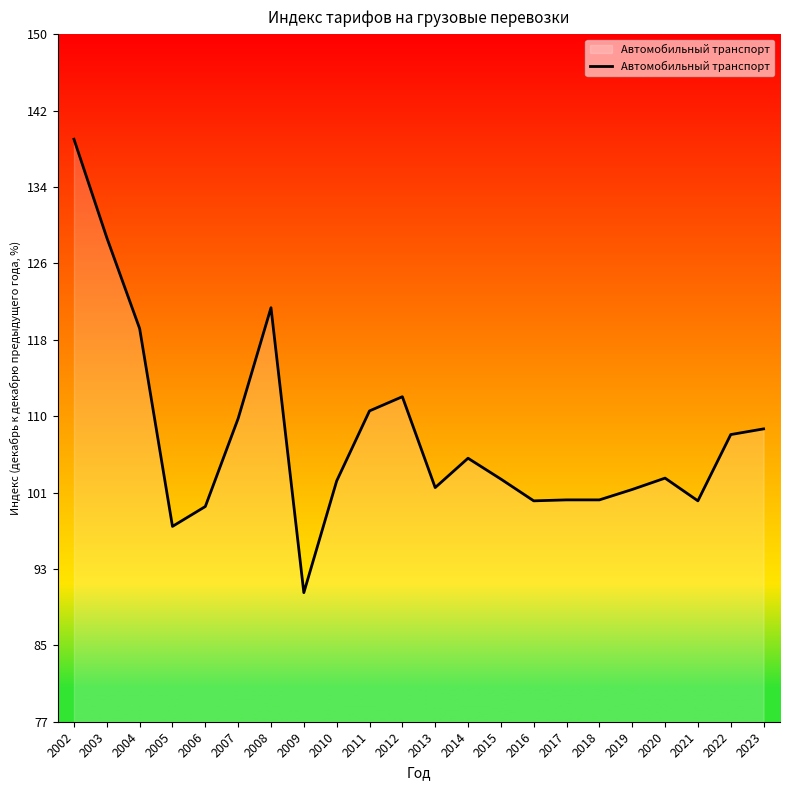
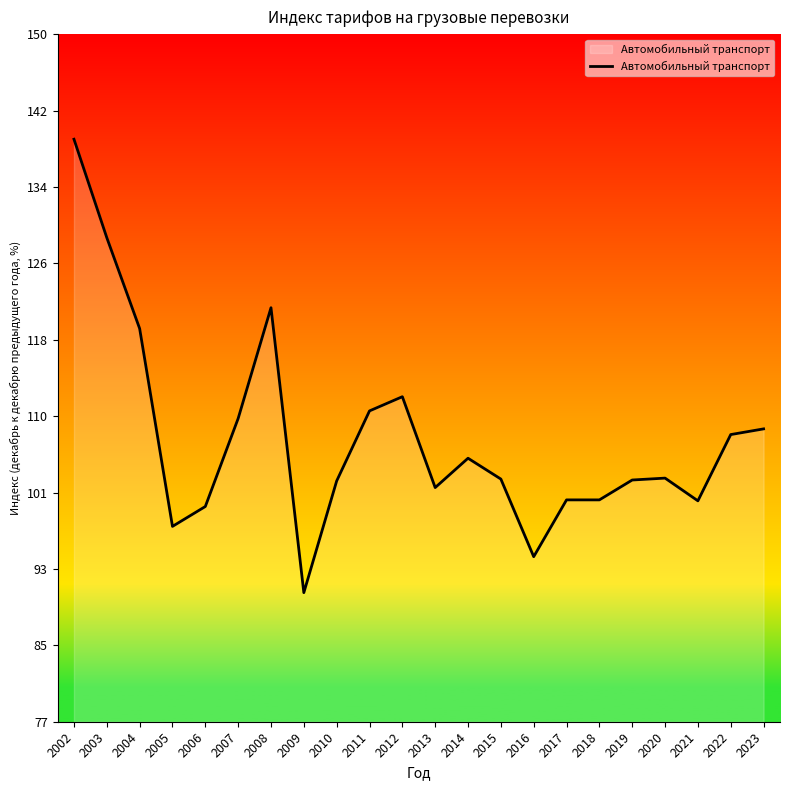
  {
    "2002": 139,
    "2003": 128,
    "2004": 119,
    "2005": 98,
    "2006": 100,
    "2007": 109,
    "2008": 121,
    "2009": 91,
    "2010": 103,
    "2011": 110,
    "2012": 112,
    "2013": 102,
    "2014": 105,
    "2015": 103,
-   "2016": 101,
+   "2016": 95,
    "2017": 101,
    "2018": 101,
-   "2019": 102,
+   "2019": 103,
    "2020": 103,
    "2021": 101,
    "2022": 108,
    "2023": 108
  }
